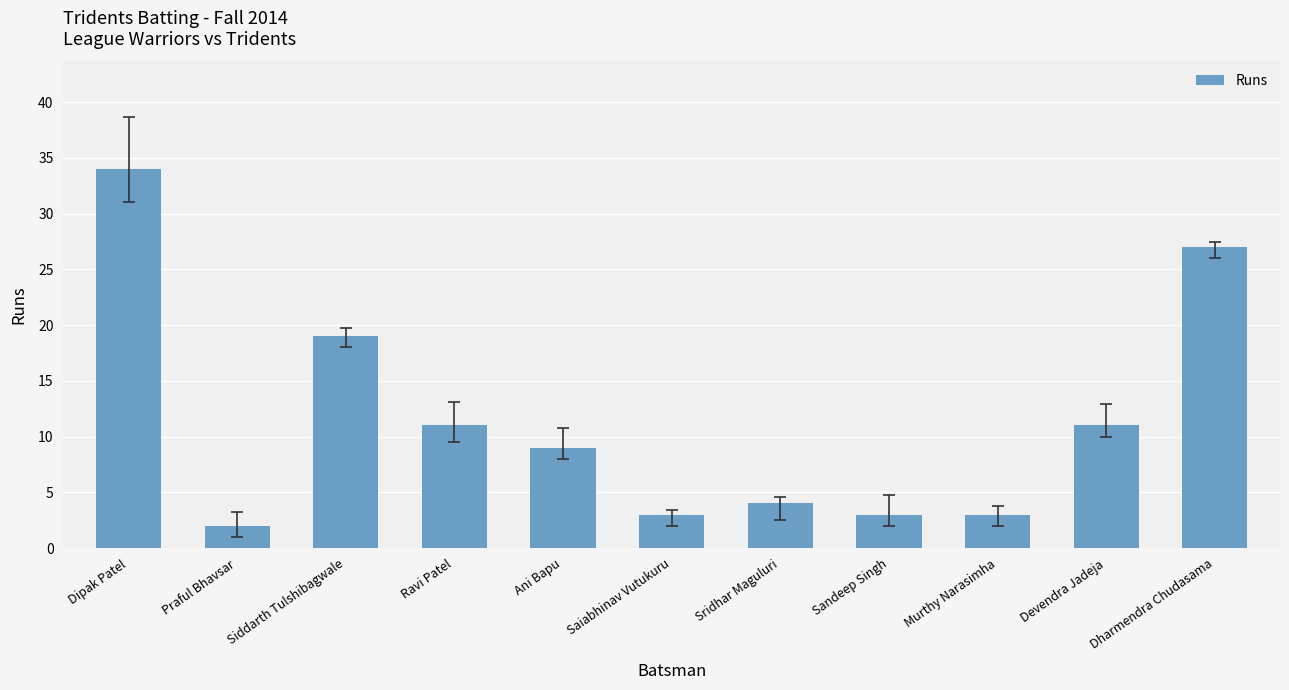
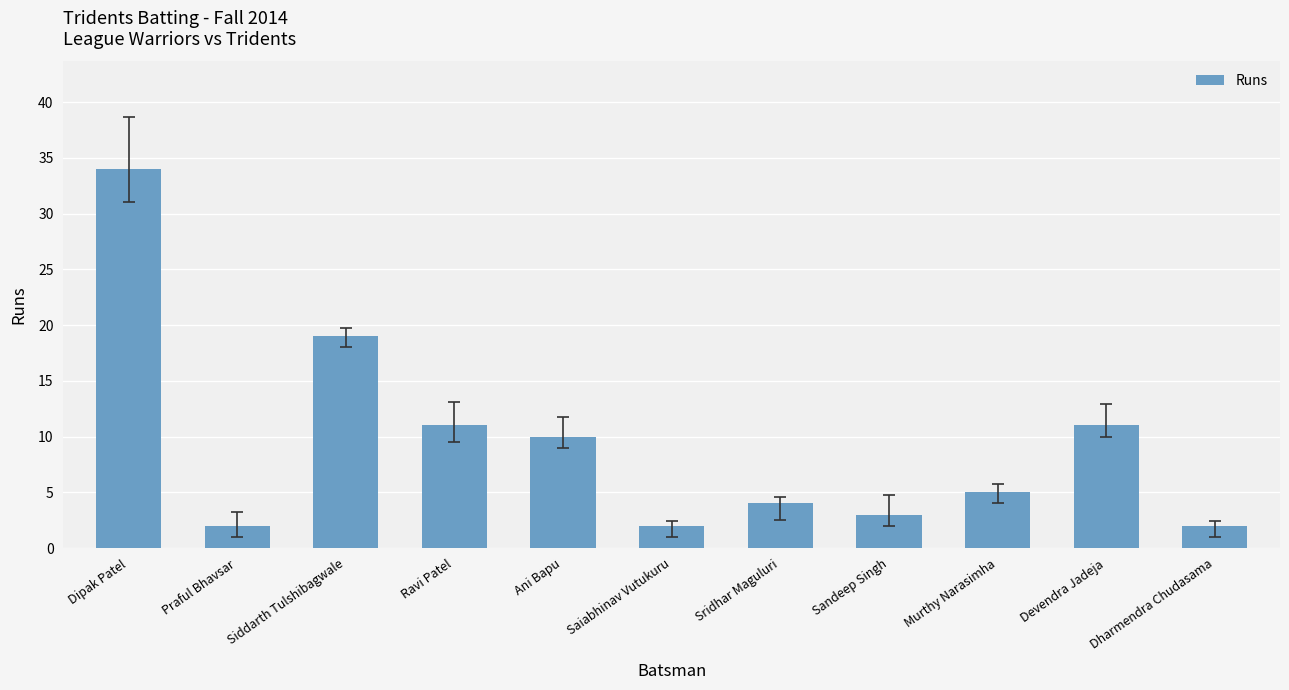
  {
    "Runs": {
      "Dipak Patel": 34,
      "Praful Bhavsar": 2,
      "Siddarth Tulshibagwale": 19,
      "Ravi Patel": 11,
-     "Ani Bapu": 9,
-     "Saiabhinav Vutukuru": 3,
+     "Ani Bapu": 10,
+     "Saiabhinav Vutukuru": 2,
      "Sridhar Maguluri": 4,
      "Sandeep Singh": 3,
-     "Murthy Narasimha": 3,
+     "Murthy Narasimha": 5,
      "Devendra Jadeja": 11,
-     "Dharmendra Chudasama": 27
+     "Dharmendra Chudasama": 2
    }
  }
